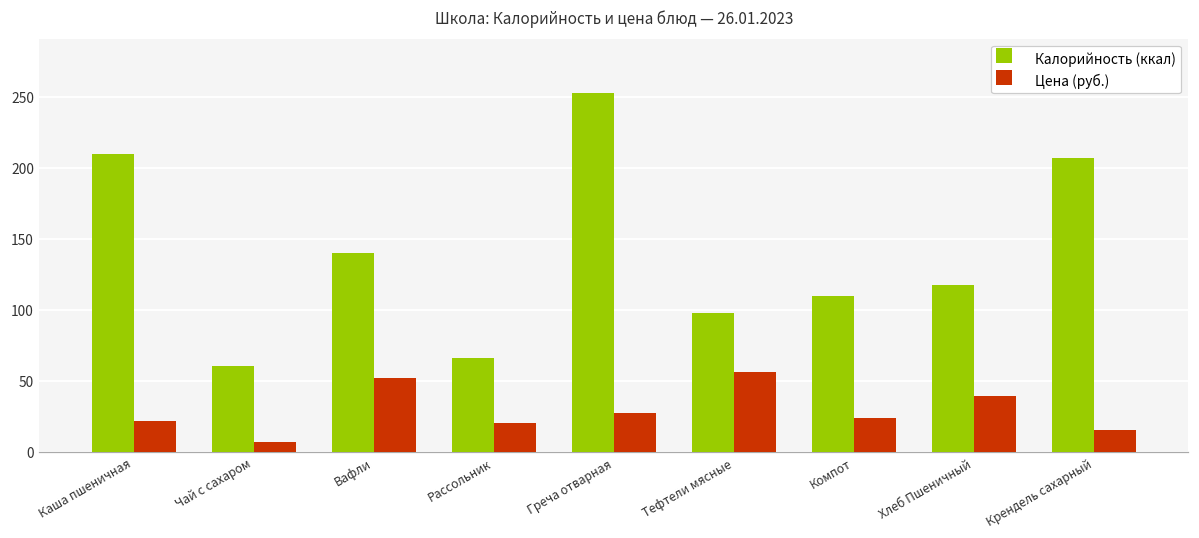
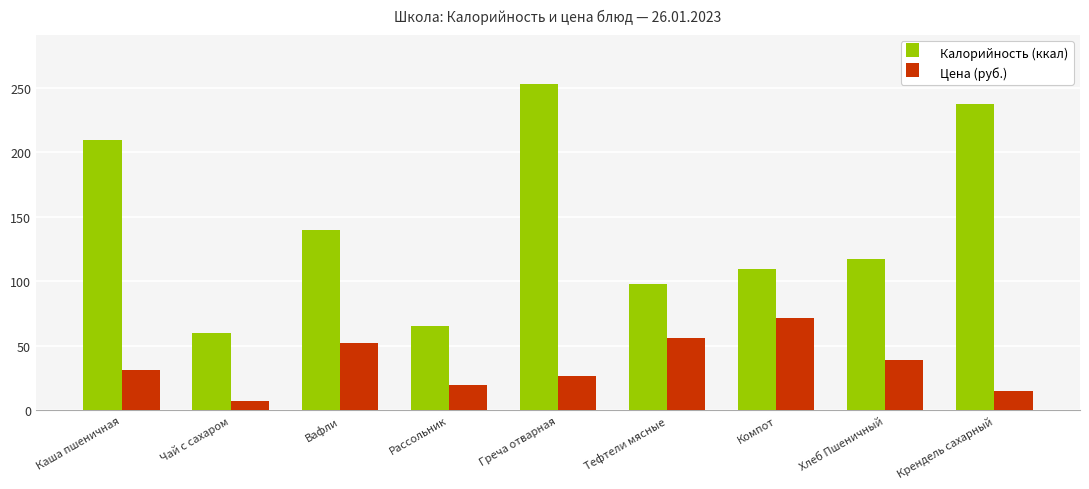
  {
    "Калорийность (ккал)": {
      "Каша пшеничная": 210,
      "Чай с сахаром": 60,
      "Вафли": 140,
      "Рассольник": 66,
      "Греча отварная": 253,
      "Тефтели мясные": 98,
      "Компот": 110,
      "Хлеб Пшеничный": 118,
-     "Крендель сахарный": 207
+     "Крендель сахарный": 238
    },
    "Цена (руб.)": {
-     "Каша пшеничная": 21,
+     "Каша пшеничная": 32,
      "Чай с сахаром": 7,
      "Вафли": 52,
      "Рассольник": 20,
      "Греча отварная": 27,
      "Тефтели мясные": 56,
-     "Компот": 24,
+     "Компот": 72,
      "Хлеб Пшеничный": 39,
      "Крендель сахарный": 15
    }
  }
